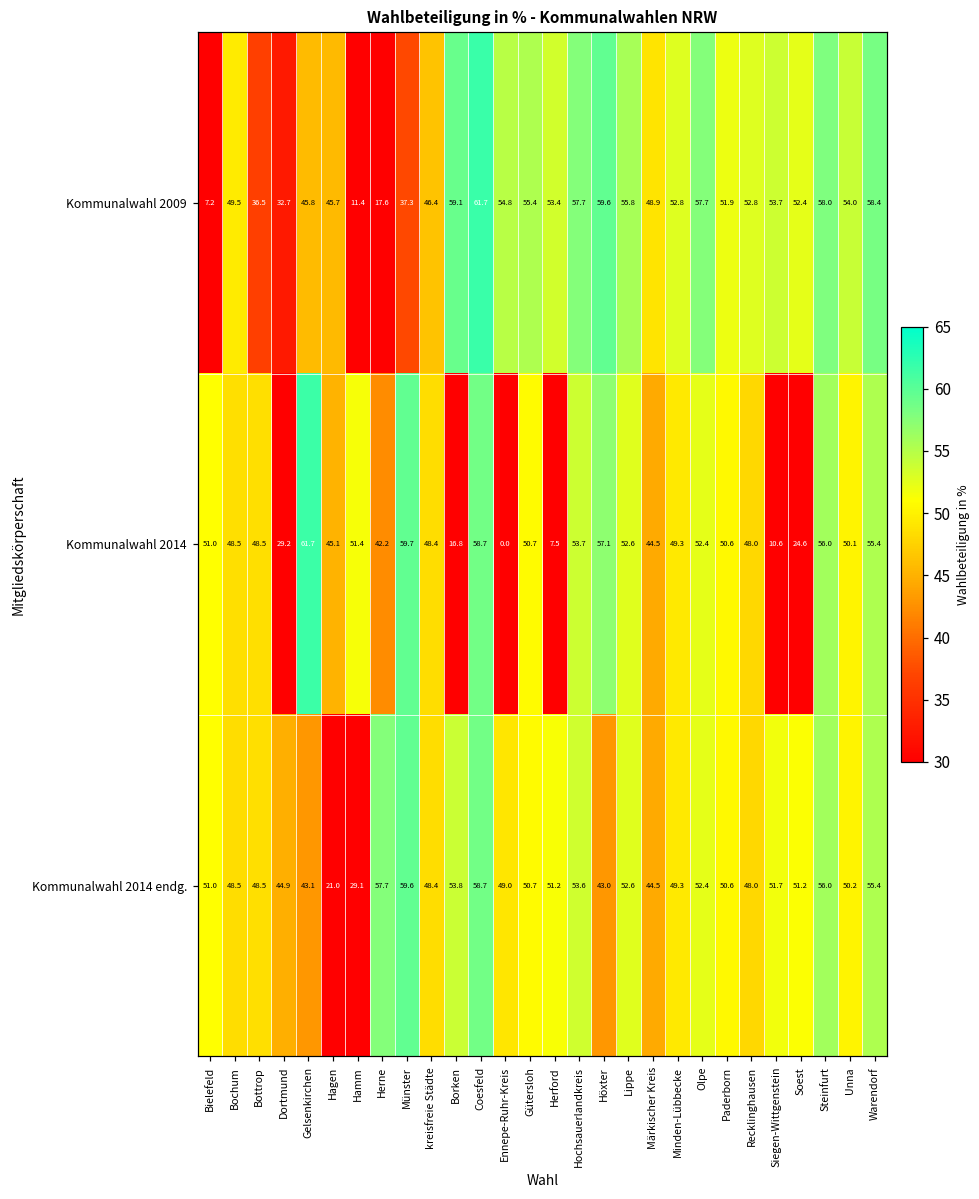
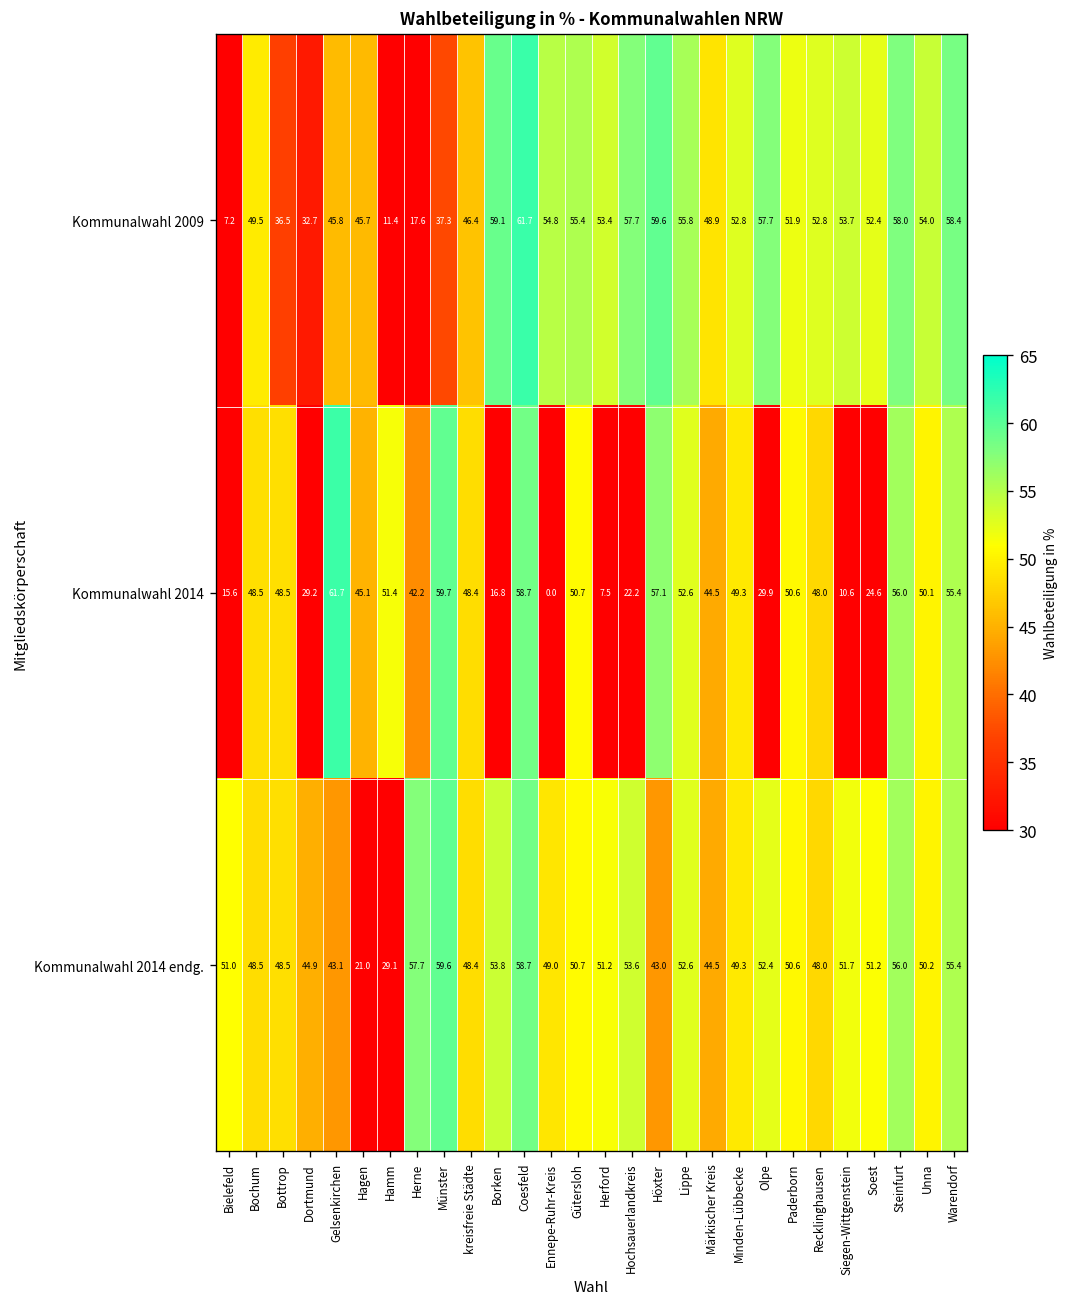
  {
    "Kommunalwahl 2009": {
      "Bielefeld": 7.2,
      "Bochum": 49.5,
      "Bottrop": 36.5,
      "Dortmund": 32.7,
      "Gelsenkirchen": 45.8,
      "Hagen": 45.7,
      "Hamm": 11.4,
      "Herne": 17.6,
      "Münster": 37.3,
      "kreisfreie Städte": 46.4,
      "Borken": 59.1,
      "Coesfeld": 61.7,
      "Ennepe-Ruhr-Kreis": 54.8,
      "Gütersloh": 55.4,
      "Herford": 53.4,
      "Hochsauerlandkreis": 57.7,
      "Höxter": 59.6,
      "Lippe": 55.8,
      "Märkischer Kreis": 48.9,
      "Minden-Lübbecke": 52.8,
      "Olpe": 57.7,
      "Paderborn": 51.9,
      "Recklinghausen": 52.8,
      "Siegen-Wittgenstein": 53.7,
      "Soest": 52.4,
      "Steinfurt": 58.0,
      "Unna": 54.0,
      "Warendorf": 58.4
    },
    "Kommunalwahl 2014": {
-     "Bielefeld": 51.0,
+     "Bielefeld": 15.6,
      "Bochum": 48.5,
      "Bottrop": 48.5,
      "Dortmund": 29.2,
      "Gelsenkirchen": 61.7,
      "Hagen": 45.1,
      "Hamm": 51.4,
      "Herne": 42.2,
      "Münster": 59.7,
      "kreisfreie Städte": 48.4,
      "Borken": 16.8,
      "Coesfeld": 58.7,
      "Ennepe-Ruhr-Kreis": 0.0,
      "Gütersloh": 50.7,
      "Herford": 7.5,
-     "Hochsauerlandkreis": 53.7,
+     "Hochsauerlandkreis": 22.2,
      "Höxter": 57.1,
      "Lippe": 52.6,
      "Märkischer Kreis": 44.5,
      "Minden-Lübbecke": 49.3,
-     "Olpe": 52.4,
+     "Olpe": 29.9,
      "Paderborn": 50.6,
      "Recklinghausen": 48.0,
      "Siegen-Wittgenstein": 10.6,
      "Soest": 24.6,
      "Steinfurt": 56.0,
      "Unna": 50.1,
      "Warendorf": 55.4
    },
    "Kommunalwahl 2014 endg.": {
      "Bielefeld": 51.0,
      "Bochum": 48.5,
      "Bottrop": 48.5,
      "Dortmund": 44.9,
      "Gelsenkirchen": 43.1,
      "Hagen": 21.0,
      "Hamm": 29.1,
      "Herne": 57.7,
      "Münster": 59.6,
      "kreisfreie Städte": 48.4,
      "Borken": 53.8,
      "Coesfeld": 58.7,
      "Ennepe-Ruhr-Kreis": 49.0,
      "Gütersloh": 50.7,
      "Herford": 51.2,
      "Hochsauerlandkreis": 53.6,
      "Höxter": 43.0,
      "Lippe": 52.6,
      "Märkischer Kreis": 44.5,
      "Minden-Lübbecke": 49.3,
      "Olpe": 52.4,
      "Paderborn": 50.6,
      "Recklinghausen": 48.0,
      "Siegen-Wittgenstein": 51.7,
      "Soest": 51.2,
      "Steinfurt": 56.0,
      "Unna": 50.2,
      "Warendorf": 55.4
    }
  }
